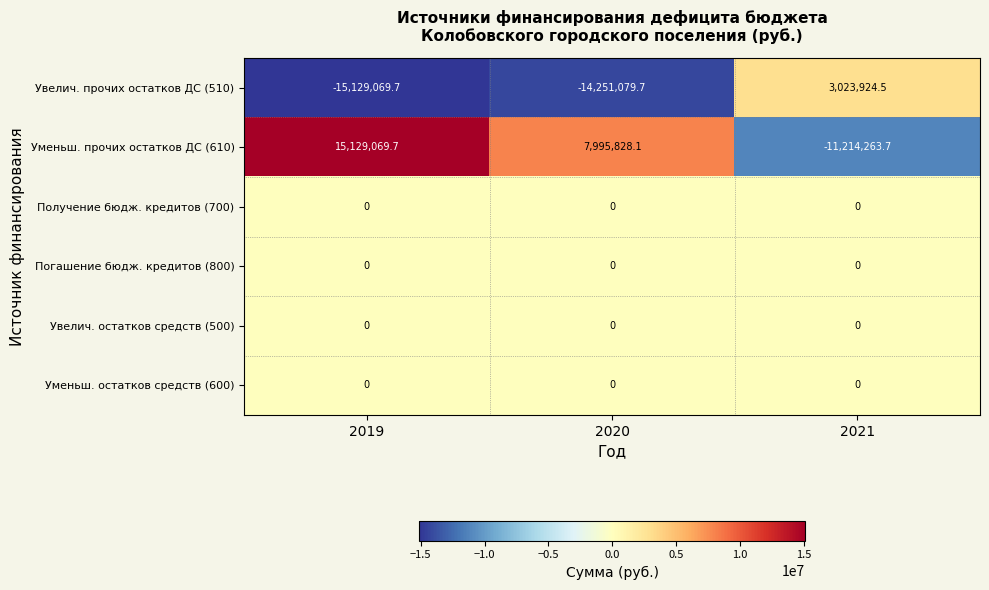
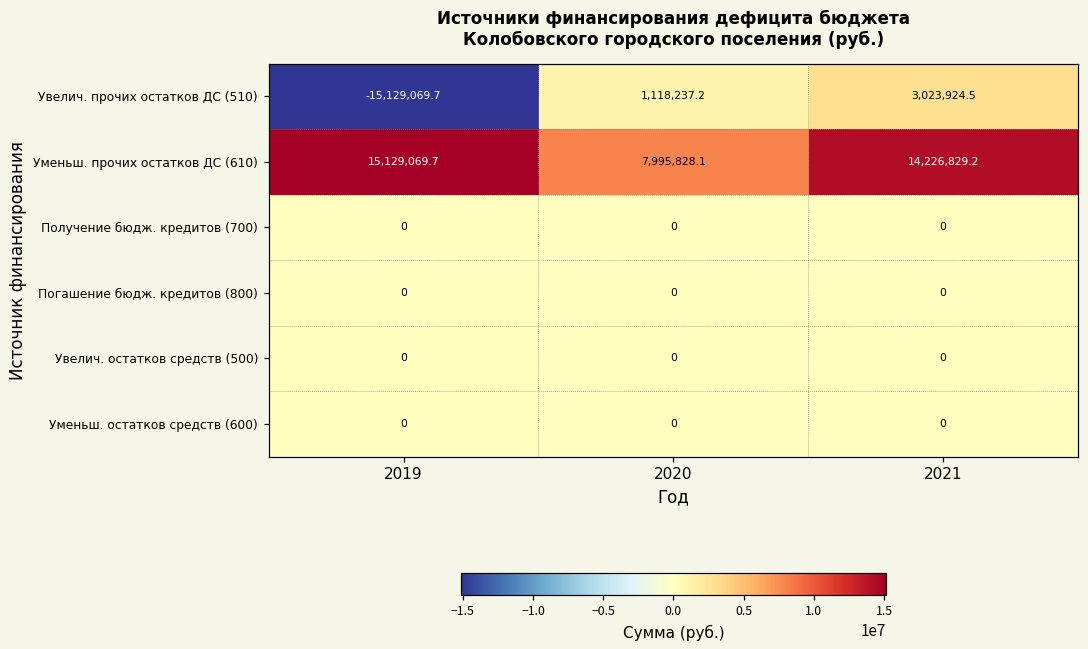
  {
    "Увелич. прочих остатков ДС (510)": {
      "2019": "-15,129,069.7",
-     "2020": "-14,251,079.7",
+     "2020": "1,118,237.2",
      "2021": "3,023,924.5"
    },
    "Уменьш. прочих остатков ДС (610)": {
      "2019": "15,129,069.7",
      "2020": "7,995,828.1",
-     "2021": "-11,214,263.7"
+     "2021": "14,226,829.2"
    },
    "Получение бюдж. кредитов (700)": {
      "2019": "0",
      "2020": "0",
      "2021": "0"
    },
    "Погашение бюдж. кредитов (800)": {
      "2019": "0",
      "2020": "0",
      "2021": "0"
    },
    "Увелич. остатков средств (500)": {
      "2019": "0",
      "2020": "0",
      "2021": "0"
    },
    "Уменьш. остатков средств (600)": {
      "2019": "0",
      "2020": "0",
      "2021": "0"
    }
  }
